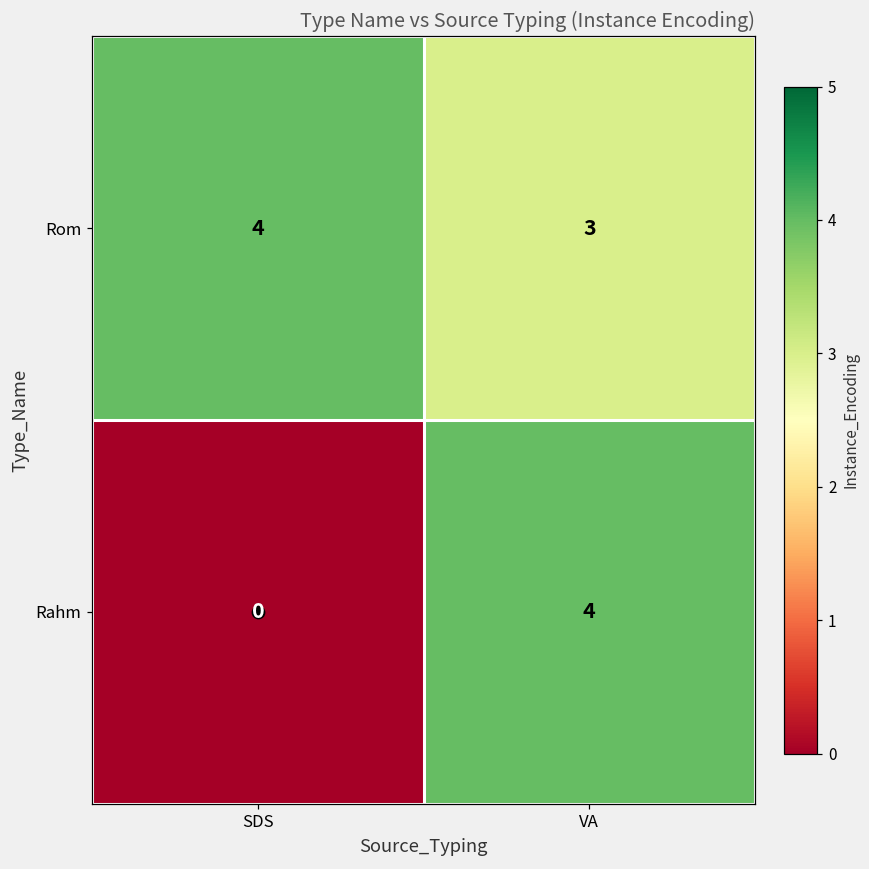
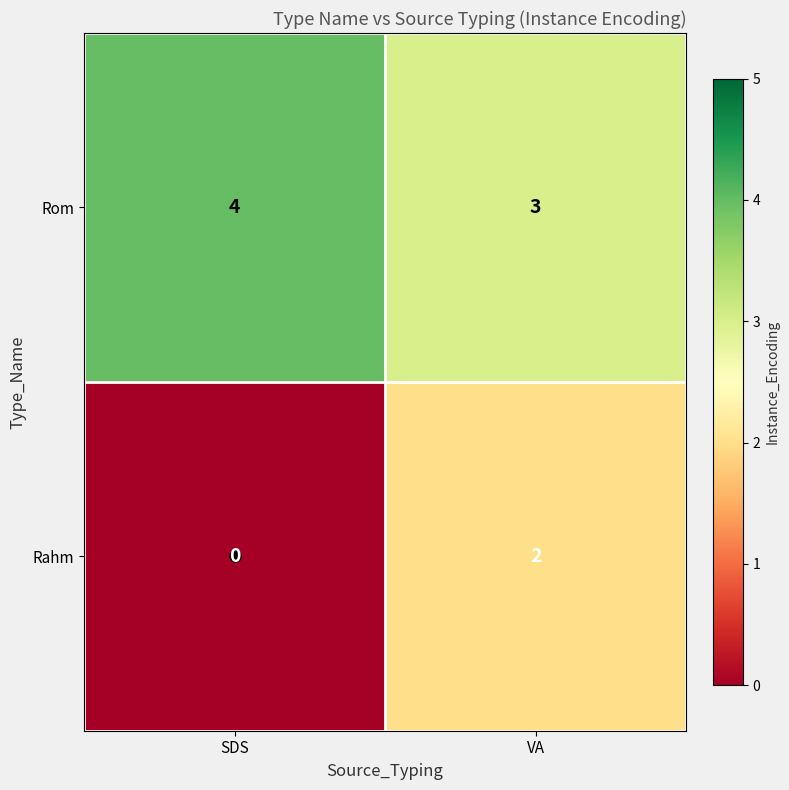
  {
    "Rom": {
      "SDS": 4,
      "VA": 3
    },
    "Rahm": {
-     "VA": 4
+     "VA": 2
    }
  }
